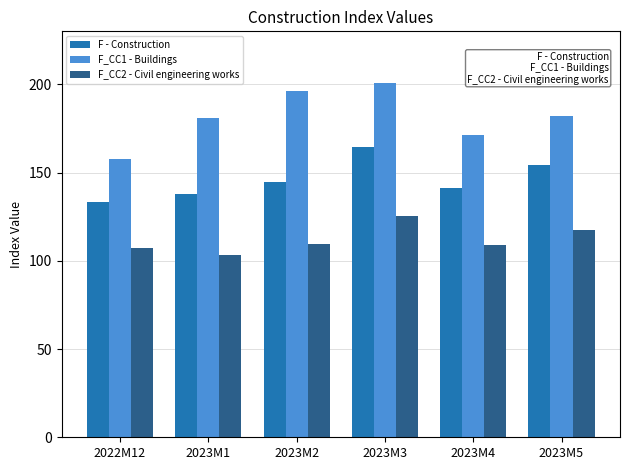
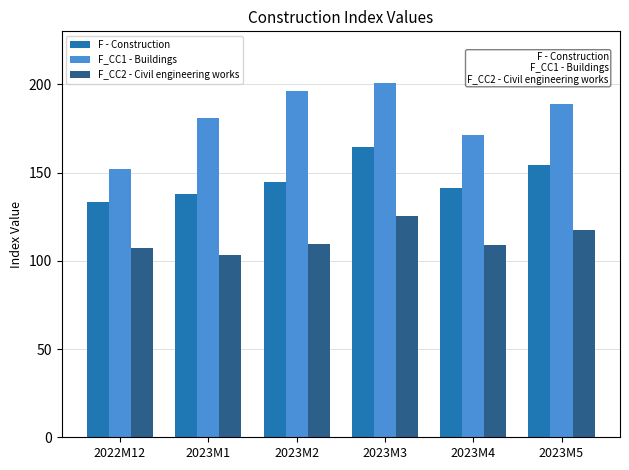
  {
    "F_CC1 - Buildings": {
-     "2022M12": 158,
+     "2022M12": 152,
      "2023M1": 181,
      "2023M2": 196,
      "2023M3": 201,
      "2023M4": 171,
-     "2023M5": 182
+     "2023M5": 189
    }
  }
